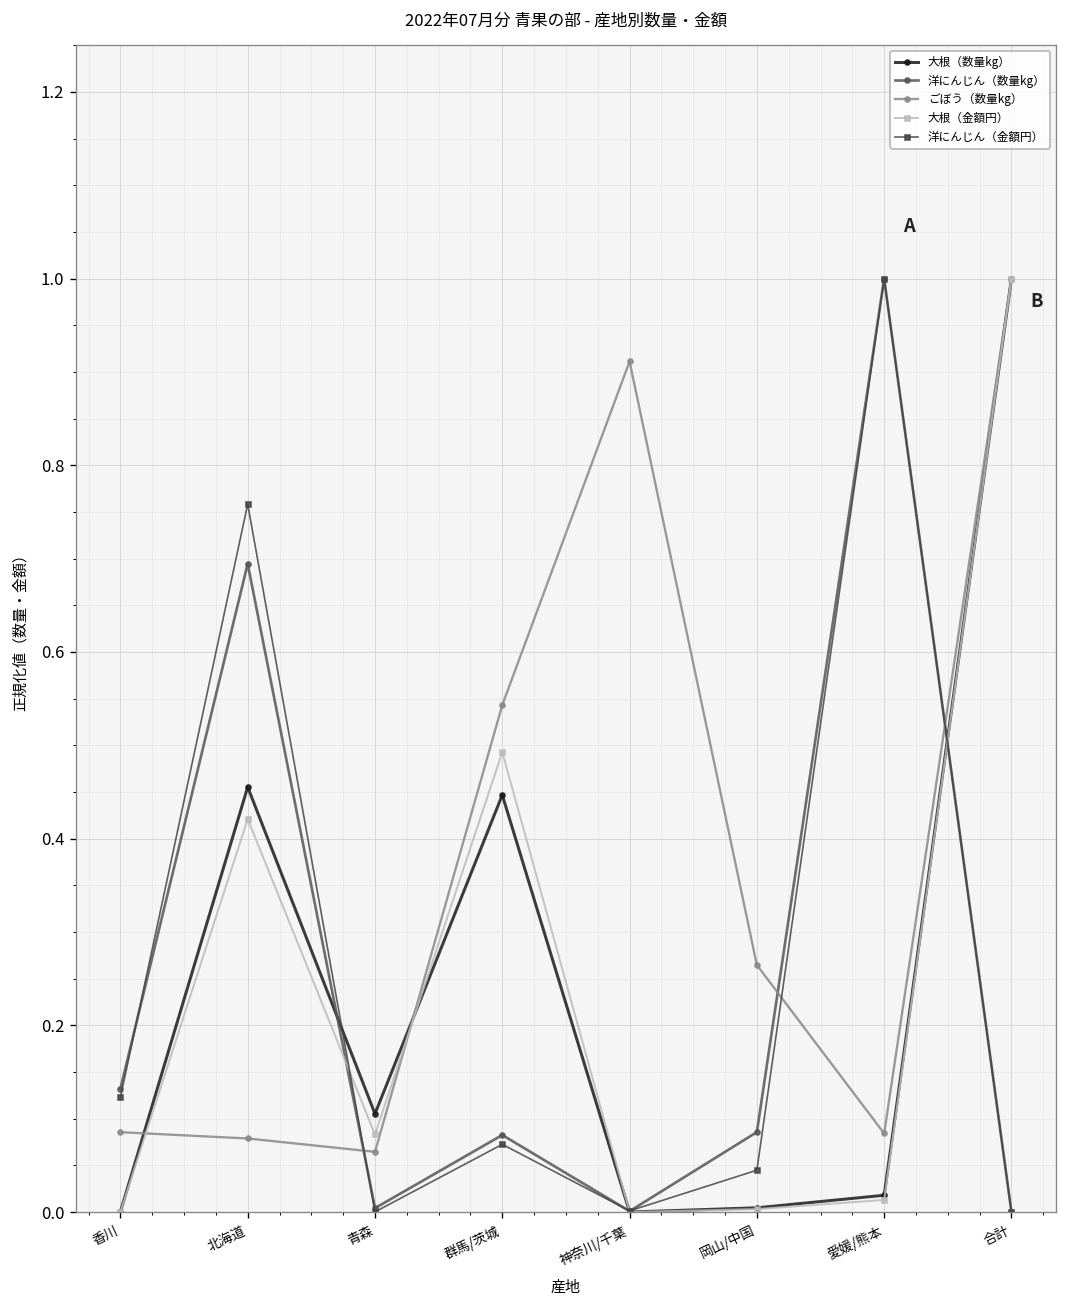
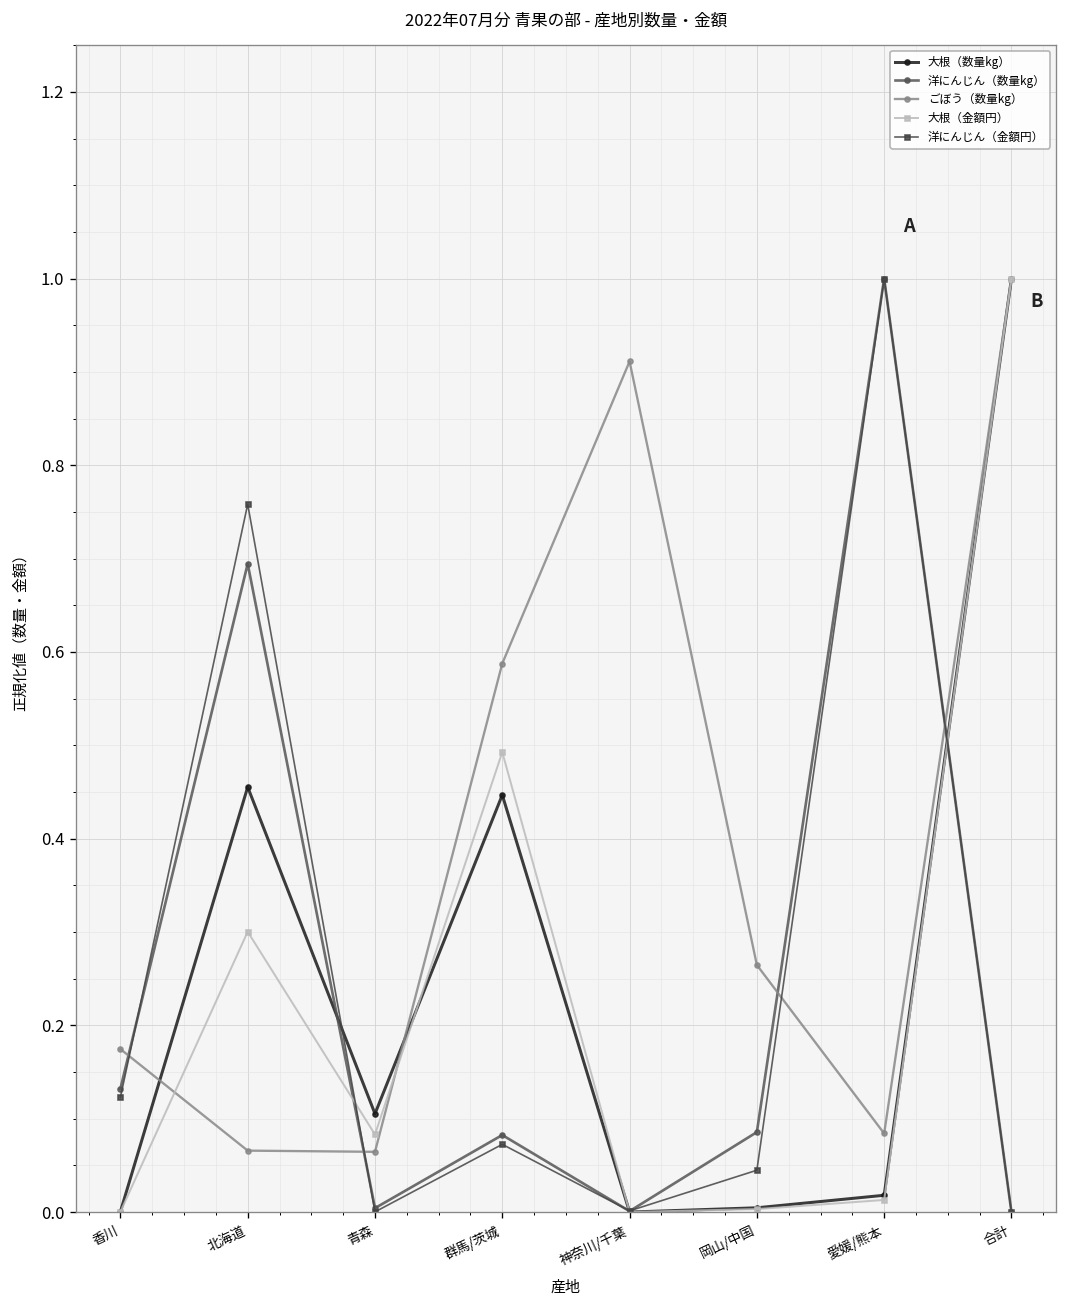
  {
    "大根（数量kg）": {
      "北海道": 0.46,
      "青森": 0.11,
      "群馬/茨城": 0.45,
      "愛媛/熊本": 0.02
    },
    "ごぼう（数量kg）": {
-     "香川": 0.09,
-     "北海道": 0.08,
+     "香川": 0.17,
+     "北海道": 0.07,
      "青森": 0.06,
-     "群馬/茨城": 0.54,
+     "群馬/茨城": 0.59,
      "神奈川/千葉": 0.91,
      "岡山/中国": 0.26,
      "愛媛/熊本": 0.08
    },
    "大根（金額円）": {
-     "北海道": 0.42,
+     "北海道": 0.30,
      "青森": 0.08,
      "群馬/茨城": 0.49,
      "愛媛/熊本": 0.01
    }
  }
